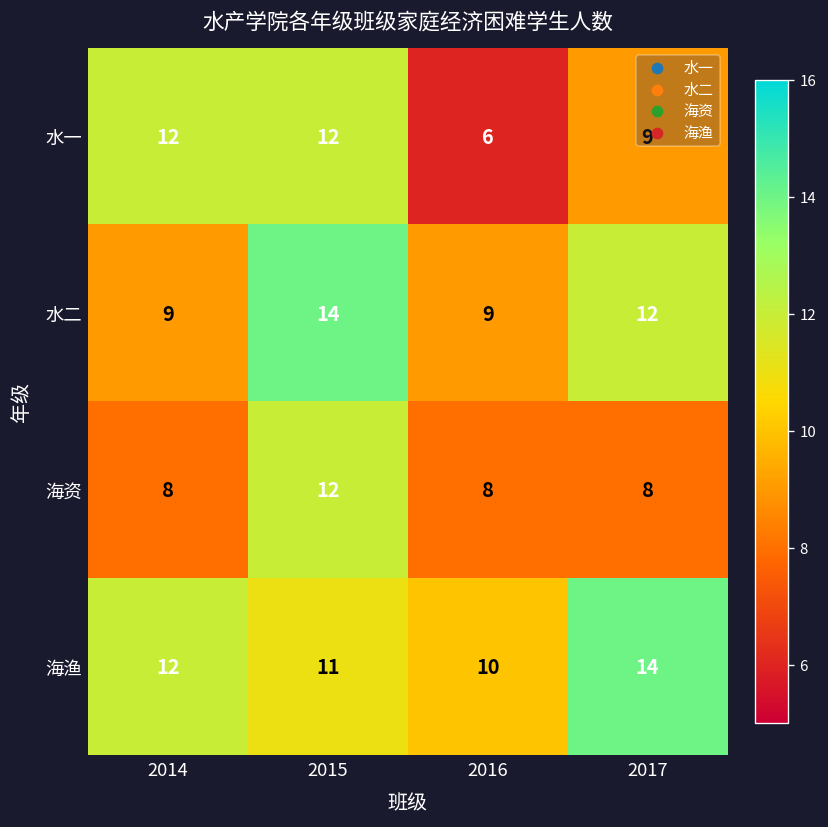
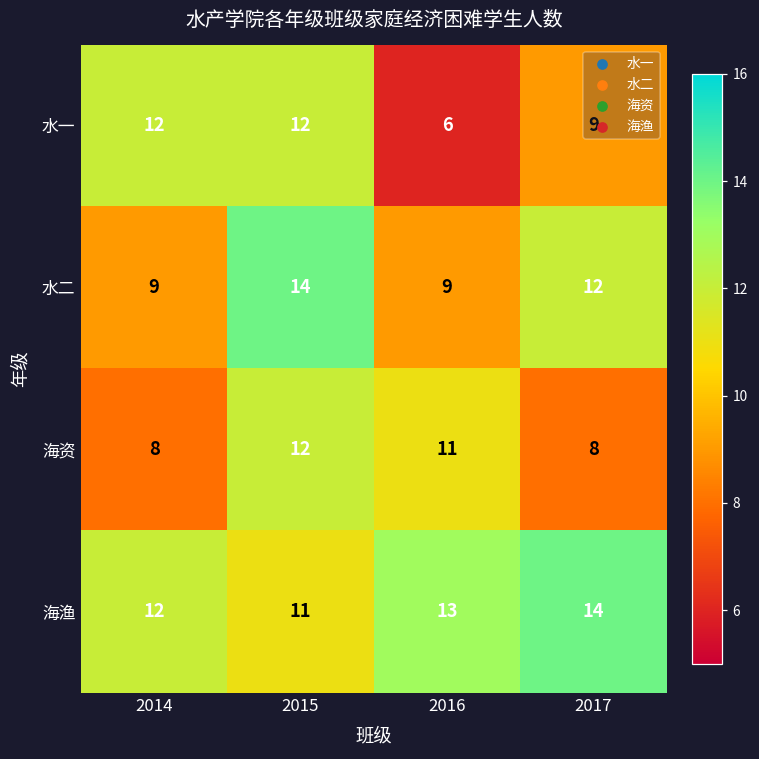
  {
    "水一": {
      "2014": 12,
      "2015": 12,
      "2016": 6
    },
    "水二": {
      "2014": 9,
      "2015": 14,
      "2016": 9,
      "2017": 12
    },
    "海资": {
      "2014": 8,
      "2015": 12,
-     "2016": 8,
+     "2016": 11,
      "2017": 8
    },
    "海渔": {
      "2014": 12,
      "2015": 11,
-     "2016": 10,
+     "2016": 13,
      "2017": 14
    }
  }
